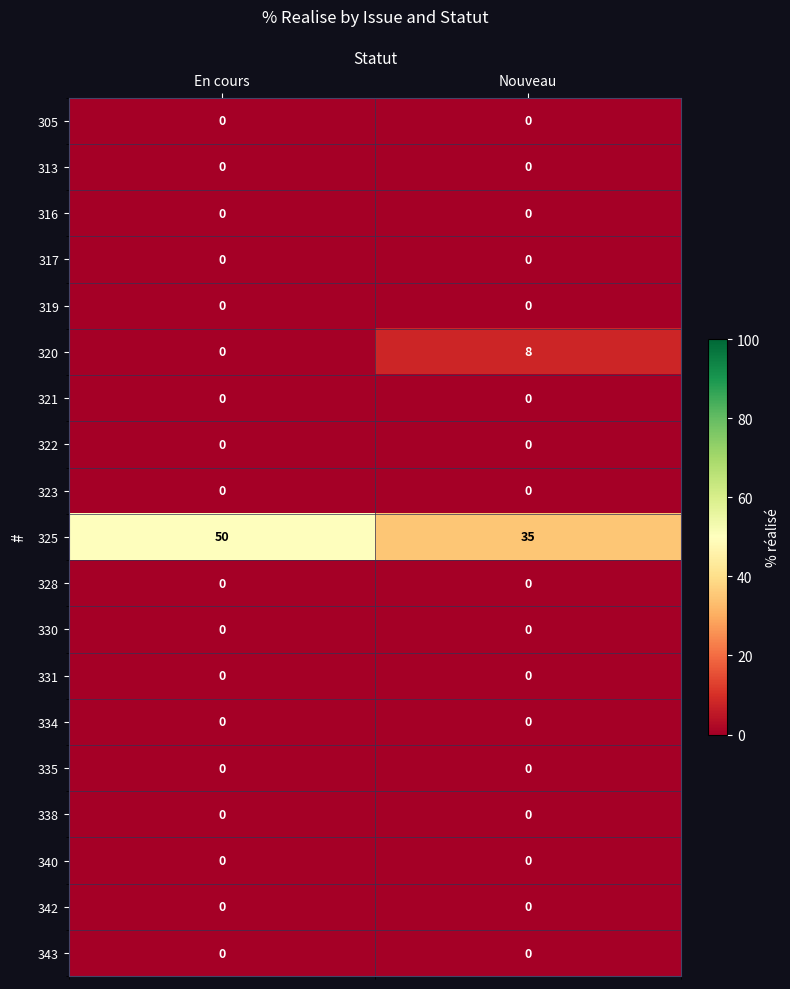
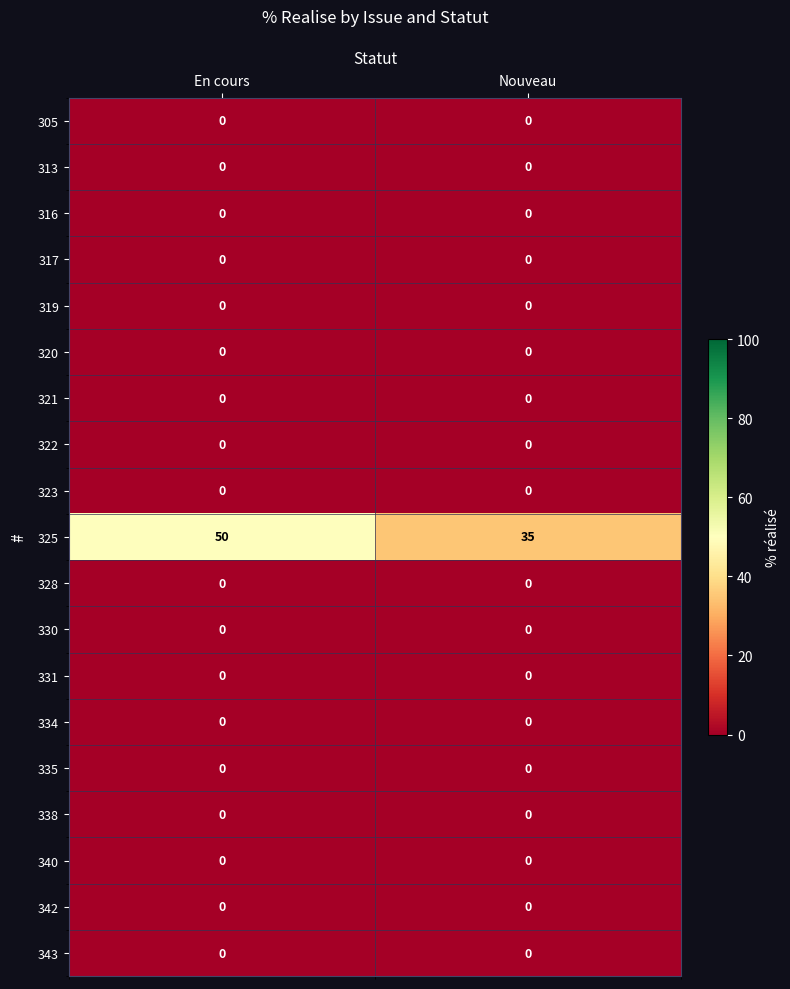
  {
    "305": {
      "En cours": 0,
      "Nouveau": 0
    },
    "313": {
      "En cours": 0,
      "Nouveau": 0
    },
    "316": {
      "En cours": 0,
      "Nouveau": 0
    },
    "317": {
      "En cours": 0,
      "Nouveau": 0
    },
    "319": {
      "En cours": 0,
      "Nouveau": 0
    },
    "320": {
      "En cours": 0,
-     "Nouveau": 8
+     "Nouveau": 0
    },
    "321": {
      "En cours": 0,
      "Nouveau": 0
    },
    "322": {
      "En cours": 0,
      "Nouveau": 0
    },
    "323": {
      "En cours": 0,
      "Nouveau": 0
    },
    "325": {
      "En cours": 50,
      "Nouveau": 35
    },
    "328": {
      "En cours": 0,
      "Nouveau": 0
    },
    "330": {
      "En cours": 0,
      "Nouveau": 0
    },
    "331": {
      "En cours": 0,
      "Nouveau": 0
    },
    "334": {
      "En cours": 0,
      "Nouveau": 0
    },
    "335": {
      "En cours": 0,
      "Nouveau": 0
    },
    "338": {
      "En cours": 0,
      "Nouveau": 0
    },
    "340": {
      "En cours": 0,
      "Nouveau": 0
    },
    "342": {
      "En cours": 0,
      "Nouveau": 0
    },
    "343": {
      "En cours": 0,
      "Nouveau": 0
    }
  }
